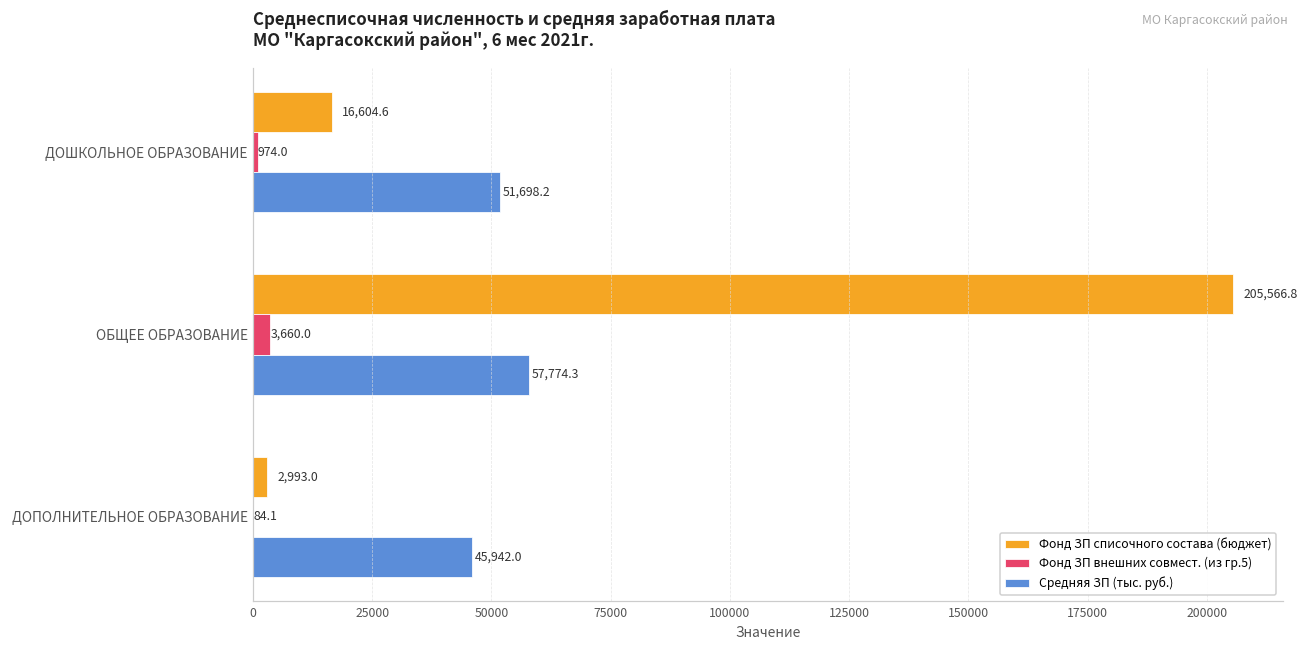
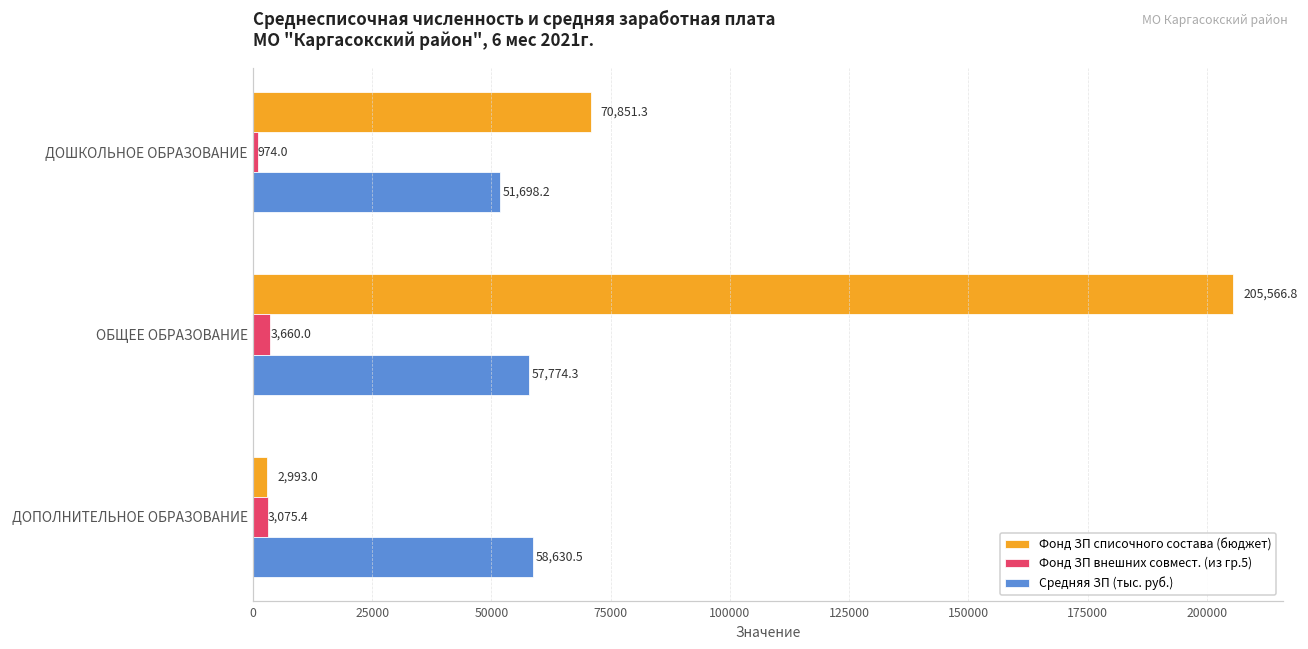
  {
    "Фонд ЗП списочного состава (бюджет)": {
-     "ДОШКОЛЬНОЕ ОБРАЗОВАНИЕ": "16,604.6",
+     "ДОШКОЛЬНОЕ ОБРАЗОВАНИЕ": "70,851.3",
      "ОБЩЕЕ ОБРАЗОВАНИЕ": "205,566.8",
      "ДОПОЛНИТЕЛЬНОЕ ОБРАЗОВАНИЕ": "2,993.0"
    },
    "Фонд ЗП внешних совмест. (из гр.5)": {
      "ДОШКОЛЬНОЕ ОБРАЗОВАНИЕ": "974.0",
      "ОБЩЕЕ ОБРАЗОВАНИЕ": "3,660.0",
-     "ДОПОЛНИТЕЛЬНОЕ ОБРАЗОВАНИЕ": "84.1"
+     "ДОПОЛНИТЕЛЬНОЕ ОБРАЗОВАНИЕ": "3,075.4"
    },
    "Средняя ЗП (тыс. руб.)": {
      "ДОШКОЛЬНОЕ ОБРАЗОВАНИЕ": "51,698.2",
      "ОБЩЕЕ ОБРАЗОВАНИЕ": "57,774.3",
-     "ДОПОЛНИТЕЛЬНОЕ ОБРАЗОВАНИЕ": "45,942.0"
+     "ДОПОЛНИТЕЛЬНОЕ ОБРАЗОВАНИЕ": "58,630.5"
    }
  }
